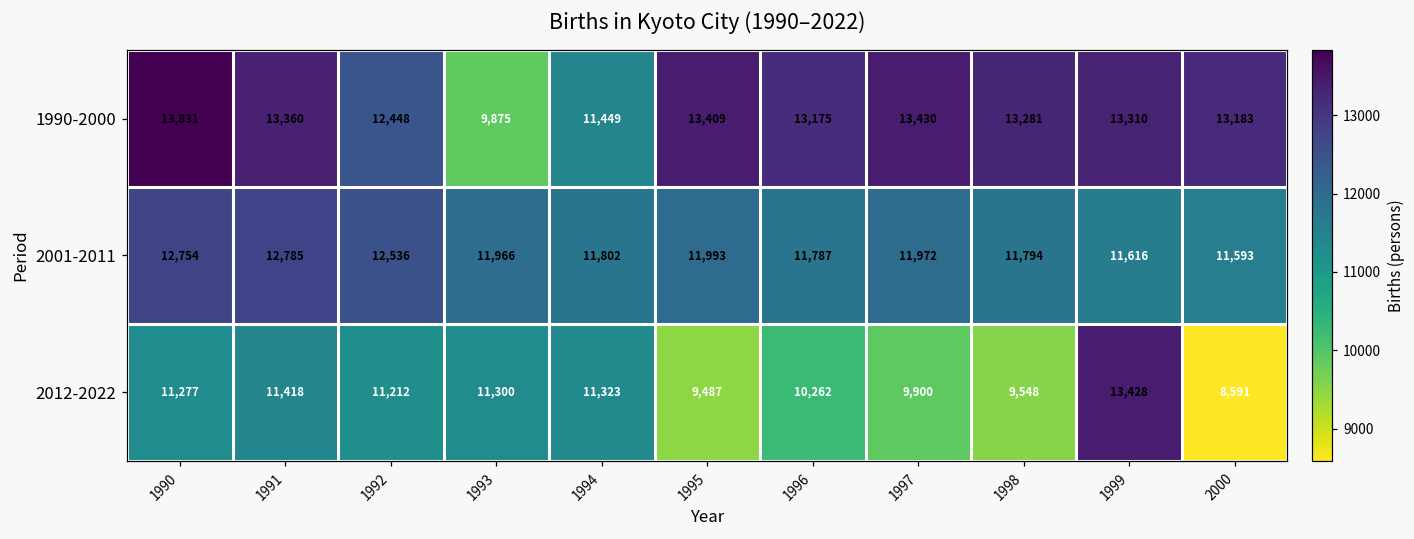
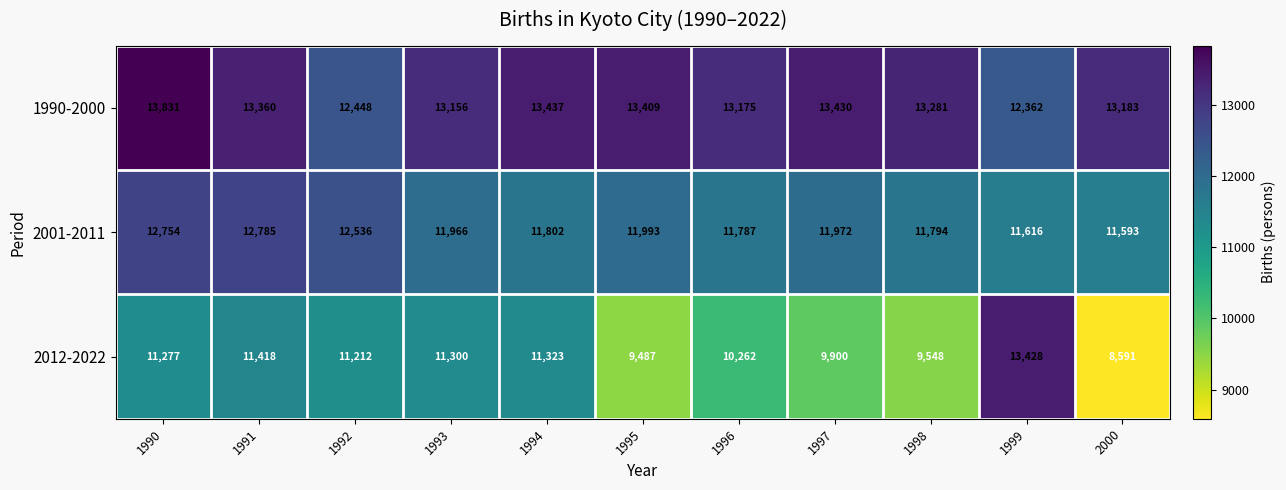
  {
    "1990-2000": {
      "1990": "13,831",
      "1991": "13,360",
      "1992": "12,448",
-     "1993": "9,875",
-     "1994": "11,449",
+     "1993": "13,156",
+     "1994": "13,437",
      "1995": "13,409",
      "1996": "13,175",
      "1997": "13,430",
      "1998": "13,281",
-     "1999": "13,310",
+     "1999": "12,362",
      "2000": "13,183"
    },
    "2001-2011": {
      "1990": "12,754",
      "1991": "12,785",
      "1992": "12,536",
      "1993": "11,966",
      "1994": "11,802",
      "1995": "11,993",
      "1996": "11,787",
      "1997": "11,972",
      "1998": "11,794",
      "1999": "11,616",
      "2000": "11,593"
    },
    "2012-2022": {
      "1990": "11,277",
      "1991": "11,418",
      "1992": "11,212",
      "1993": "11,300",
      "1994": "11,323",
      "1995": "9,487",
      "1996": "10,262",
      "1997": "9,900",
      "1998": "9,548",
      "1999": "13,428",
      "2000": "8,591"
    }
  }
